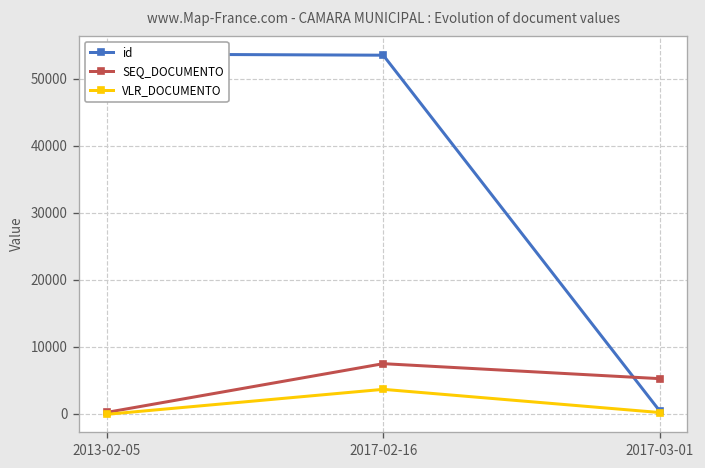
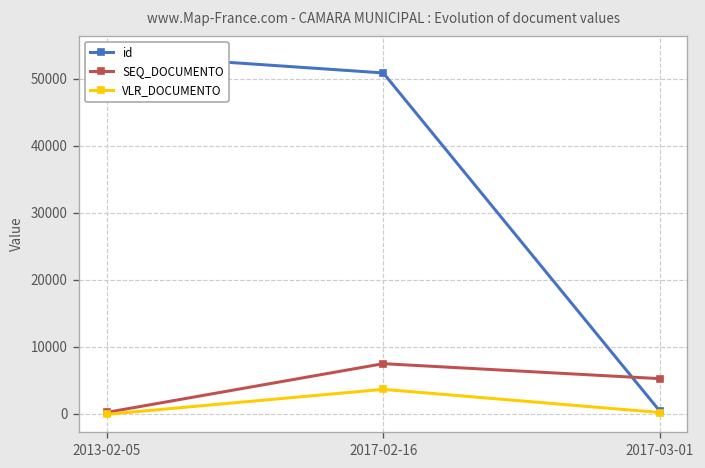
  {
    "id": {
-     "2017-02-16": 54000
+     "2017-02-16": 51000
    },
    "SEQ_DOCUMENTO": {
      "2017-02-16": 7000,
      "2017-03-01": 5000
    },
    "VLR_DOCUMENTO": {
      "2017-02-16": 4000
    }
  }
